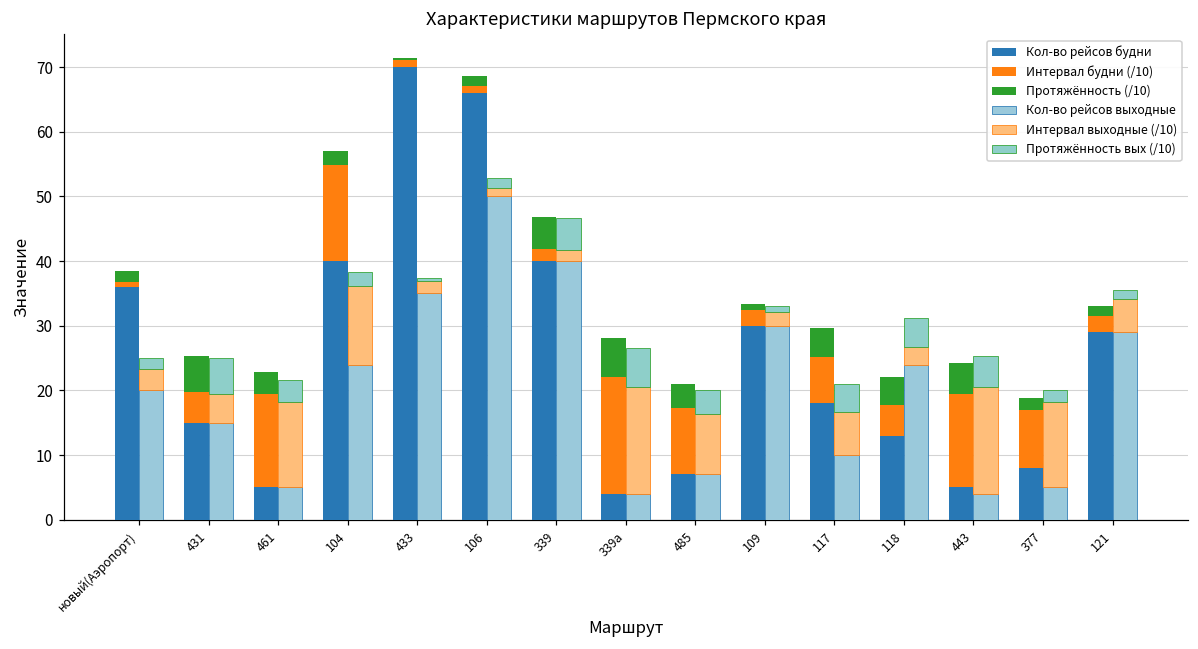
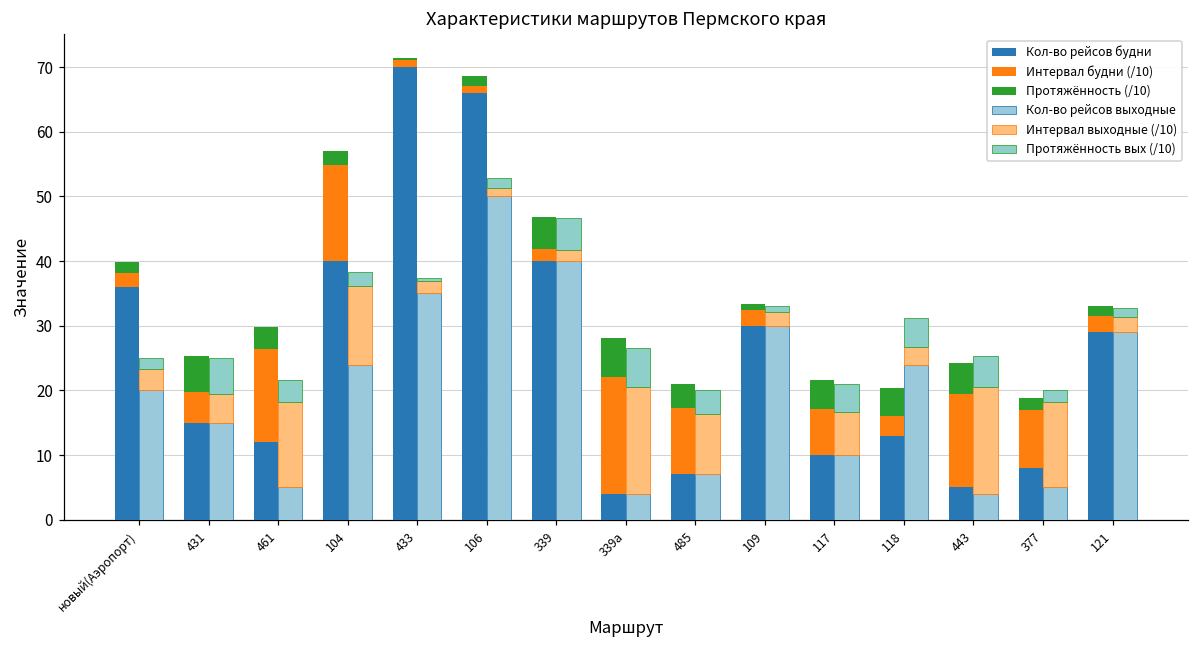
  {
    "Кол-во рейсов будни": {
      "новый(Аэропорт)": 36,
      "431": 15,
-     "461": 5,
+     "461": 12,
      "104": 40,
      "433": 70,
      "106": 66,
      "339": 40,
      "339а": 4,
      "485": 7,
      "109": 30,
-     "117": 18,
+     "117": 10,
      "118": 13,
      "443": 5,
      "377": 8,
      "121": 29
    },
    "Интервал будни (/10)": {
-     "новый(Аэропорт)": 1,
+     "новый(Аэропорт)": 2,
      "431": 5,
      "461": 14,
      "104": 15,
      "433": 1,
      "106": 1,
      "339": 2,
      "339а": 18,
      "485": 10,
      "109": 2,
      "117": 7,
-     "118": 5,
+     "118": 3,
      "443": 14,
      "377": 9,
      "121": 2
    },
    "Протяжённость (/10)": {
      "новый(Аэропорт)": 2,
      "431": 6,
      "461": 3,
      "104": 2,
      "433": 0,
      "106": 2,
      "339": 5,
      "339а": 6,
      "485": 4,
      "109": 1,
      "117": 4,
      "118": 4,
      "443": 5,
      "377": 2,
      "121": 2
    },
    "Интервал выходные (/10)": {
      "новый(Аэропорт)": 3,
      "431": 4,
      "461": 13,
      "104": 12,
      "433": 2,
      "106": 1,
      "339": 2,
      "339а": 17,
      "485": 9,
      "109": 2,
      "117": 7,
      "118": 3,
      "443": 17,
      "377": 13,
-     "121": 5
+     "121": 2
    }
  }
